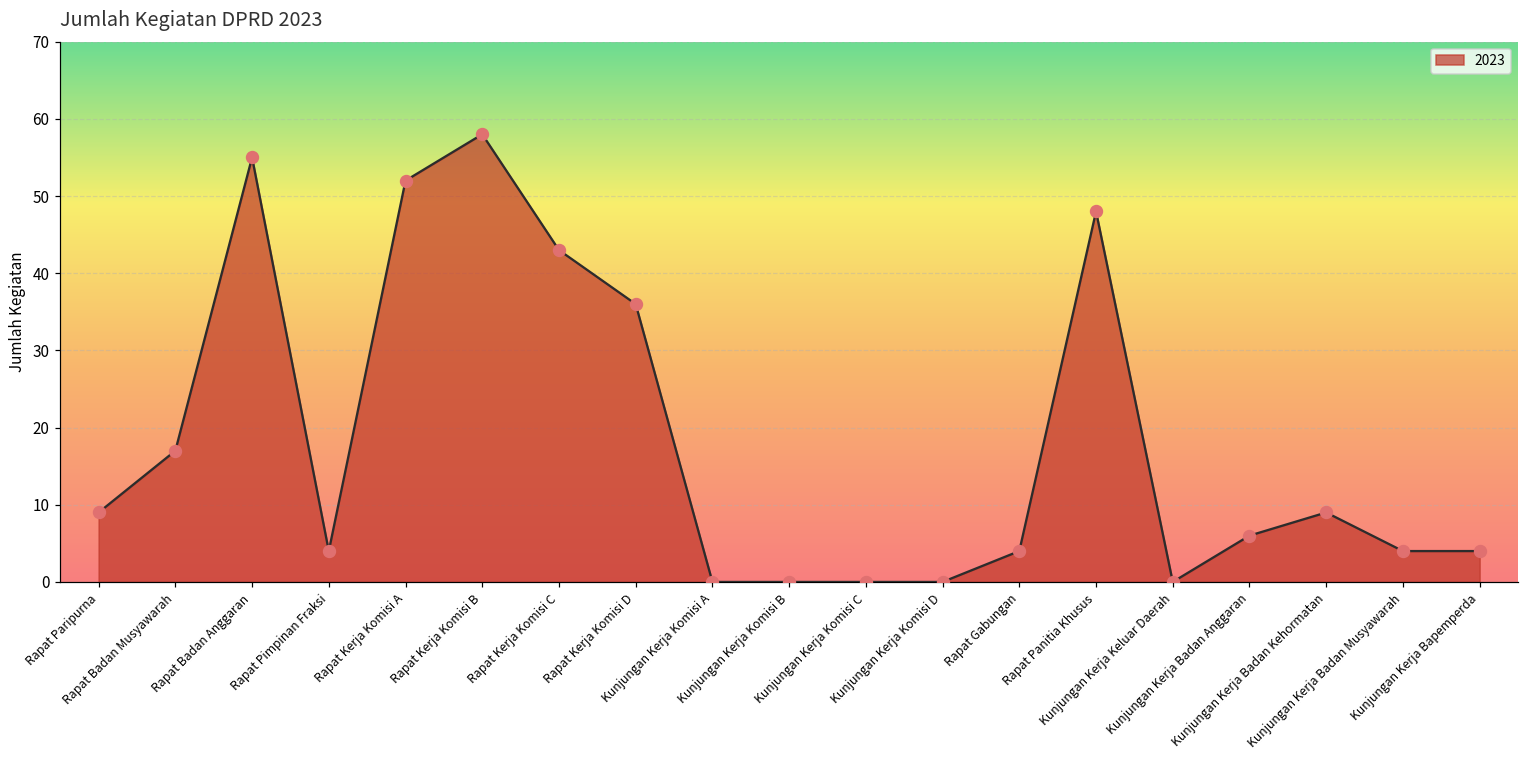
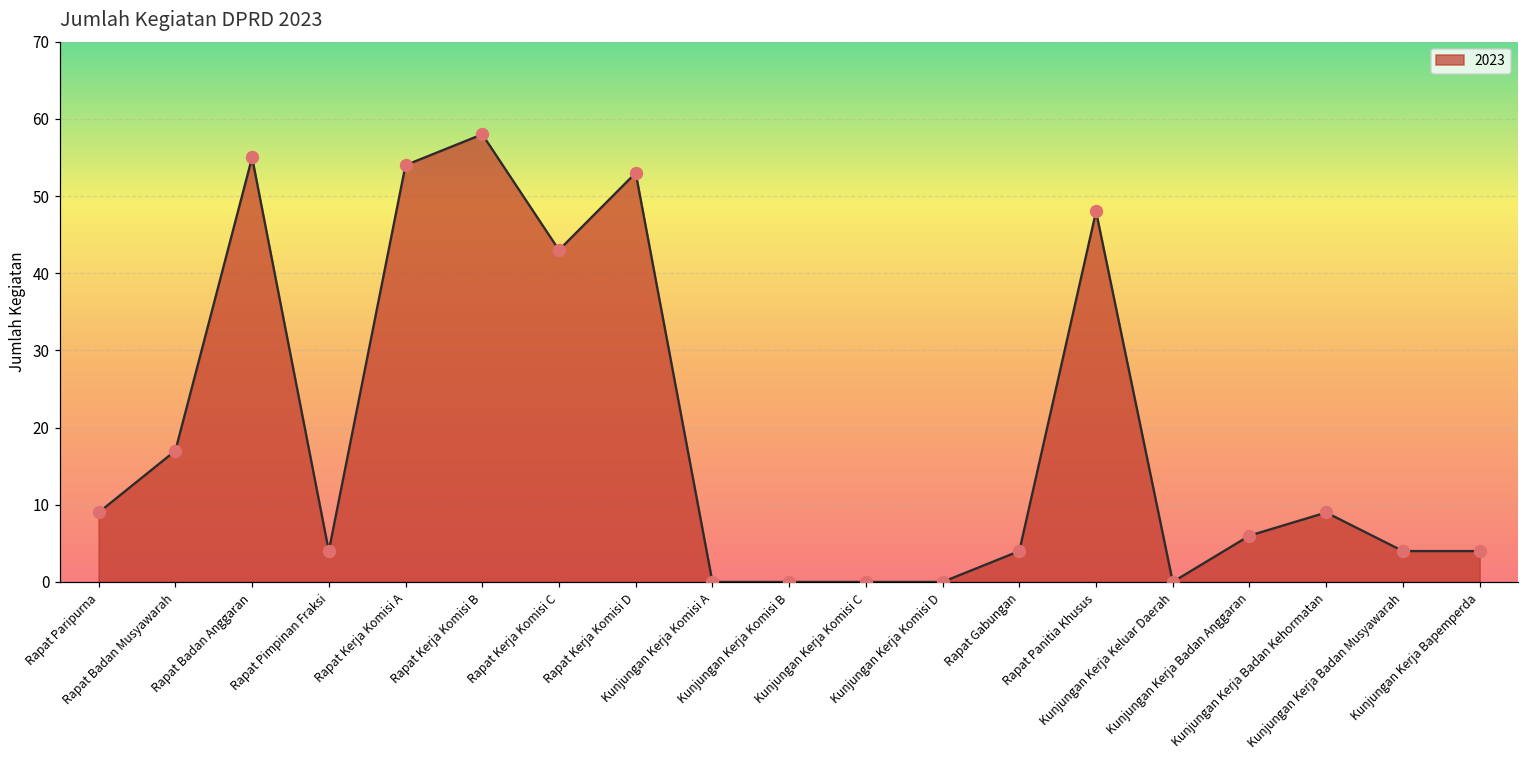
  {
    "Rapat Paripurna": 9,
    "Rapat Badan Musyawarah": 17,
    "Rapat Badan Anggaran": 55,
    "Rapat Pimpinan Fraksi": 4,
-   "Rapat Kerja Komisi A": 52,
+   "Rapat Kerja Komisi A": 54,
    "Rapat Kerja Komisi B": 58,
    "Rapat Kerja Komisi C": 43,
-   "Rapat Kerja Komisi D": 36,
+   "Rapat Kerja Komisi D": 53,
    "Kunjungan Kerja Komisi A": 0,
    "Kunjungan Kerja Komisi B": 0,
    "Kunjungan Kerja Komisi C": 0,
    "Kunjungan Kerja Komisi D": 0,
    "Rapat Gabungan": 4,
    "Rapat Panitia Khusus": 48,
    "Kunjungan Kerja Keluar Daerah": 0,
    "Kunjungan Kerja Badan Anggaran": 6,
    "Kunjungan Kerja Badan Kehormatan": 9,
    "Kunjungan Kerja Badan Musyawarah": 4,
    "Kunjungan Kerja Bapemperda": 4
  }
